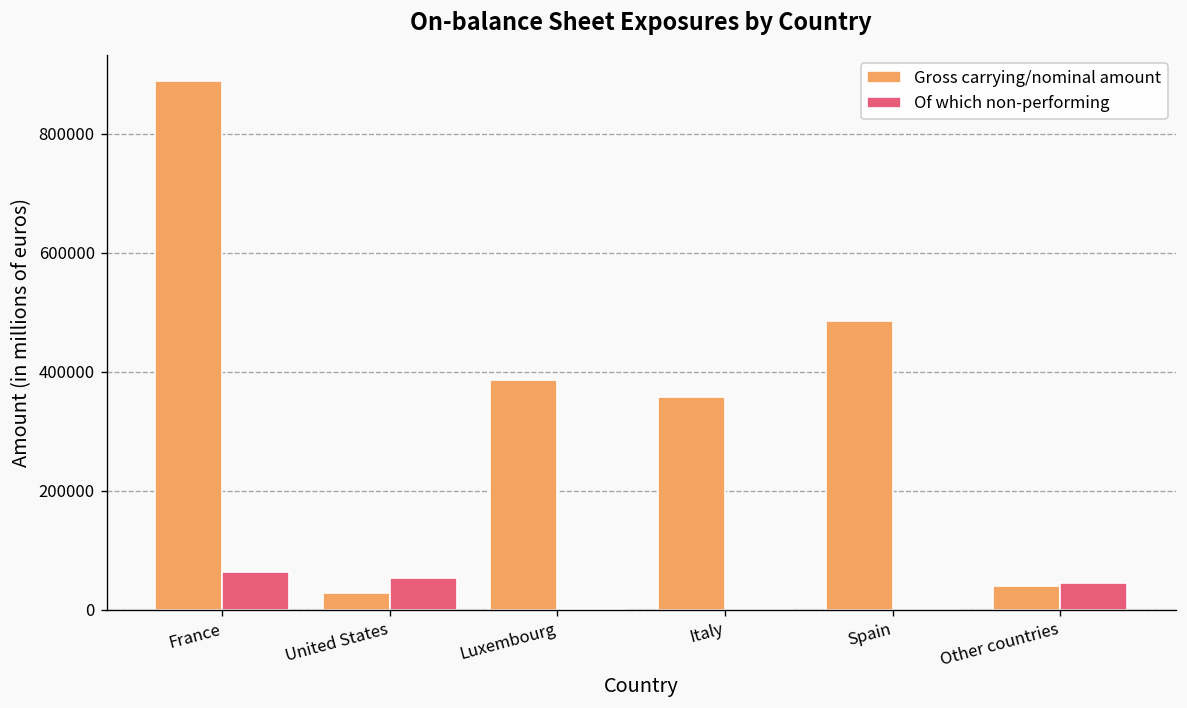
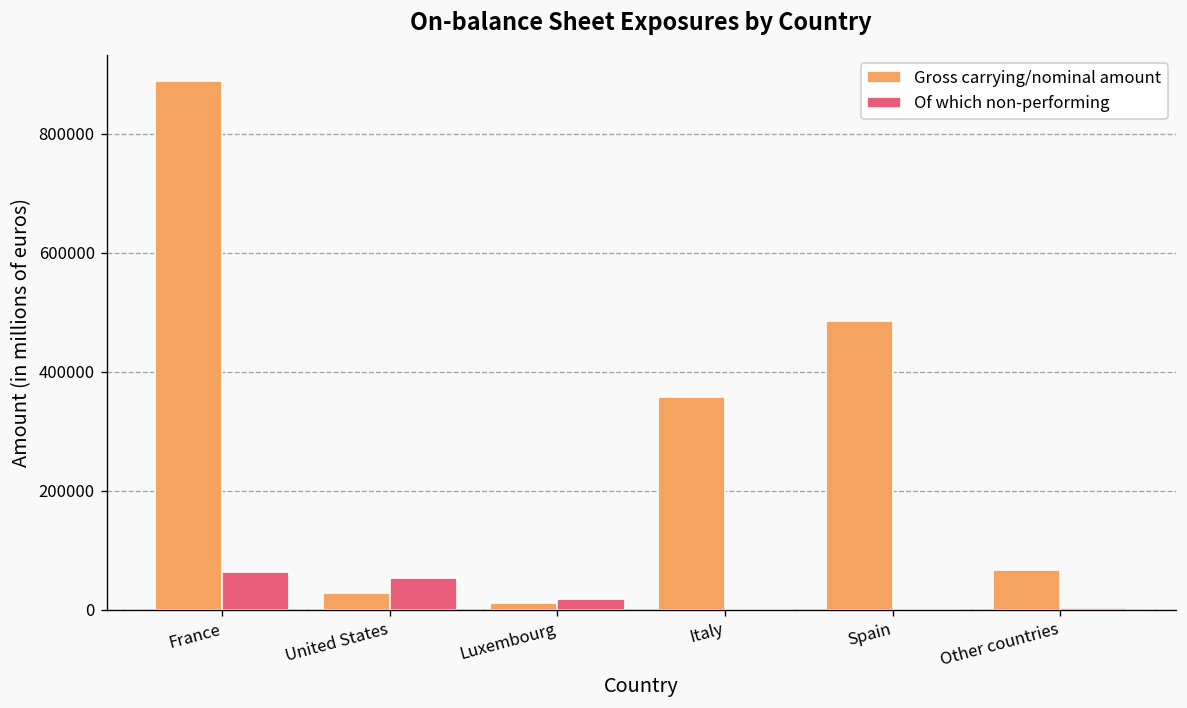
  {
    "Gross carrying/nominal amount": {
      "France": 890000,
      "United States": 30000,
-     "Luxembourg": 390000,
+     "Luxembourg": 10000,
      "Italy": 360000,
      "Spain": 480000,
-     "Other countries": 40000
+     "Other countries": 70000
    },
    "Of which non-performing": {
      "France": 60000,
      "United States": 50000,
-     "Luxembourg": 0,
-     "Other countries": 50000
+     "Luxembourg": 20000,
+     "Other countries": 0
    }
  }
